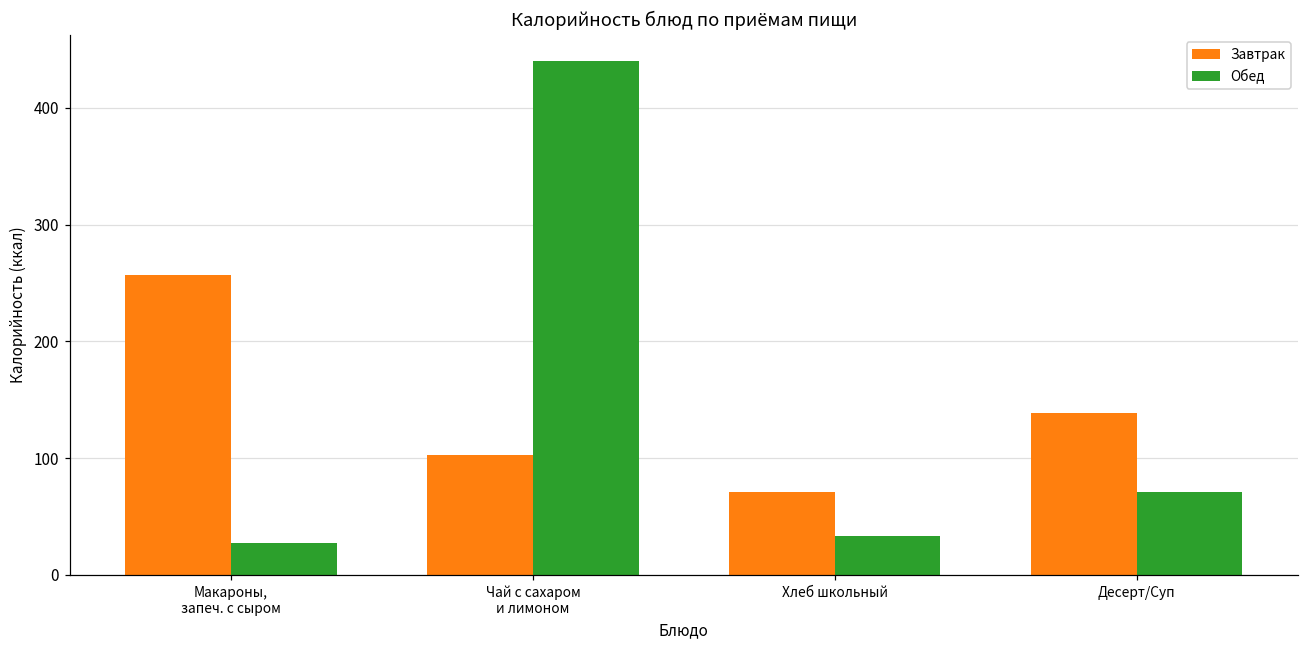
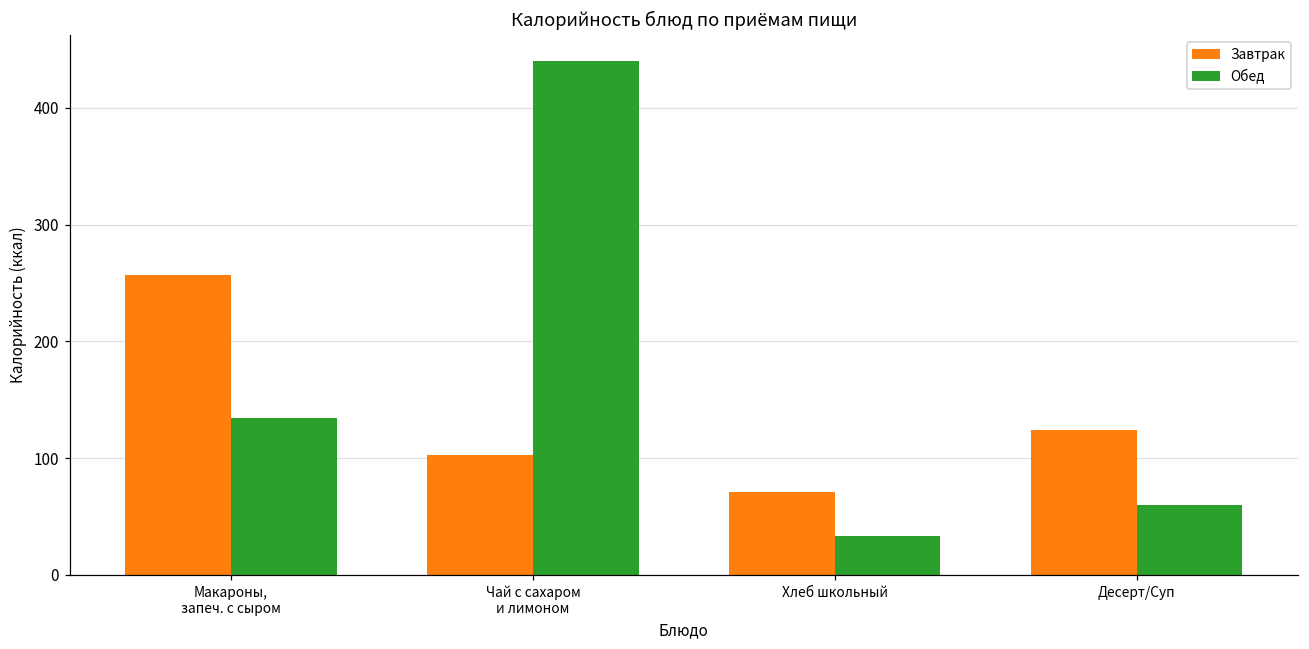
  {
    "Завтрак": {
      "Макароны, запеч. с сыром": 257,
      "Чай с сахаром и лимоном": 103,
      "Хлеб школьный": 71,
-     "Десерт/Суп": 139
+     "Десерт/Суп": 124
    },
    "Обед": {
-     "Макароны, запеч. с сыром": 27,
+     "Макароны, запеч. с сыром": 134,
      "Чай с сахаром и лимоном": 440,
      "Хлеб школьный": 33,
-     "Десерт/Суп": 71
+     "Десерт/Суп": 60
    }
  }
